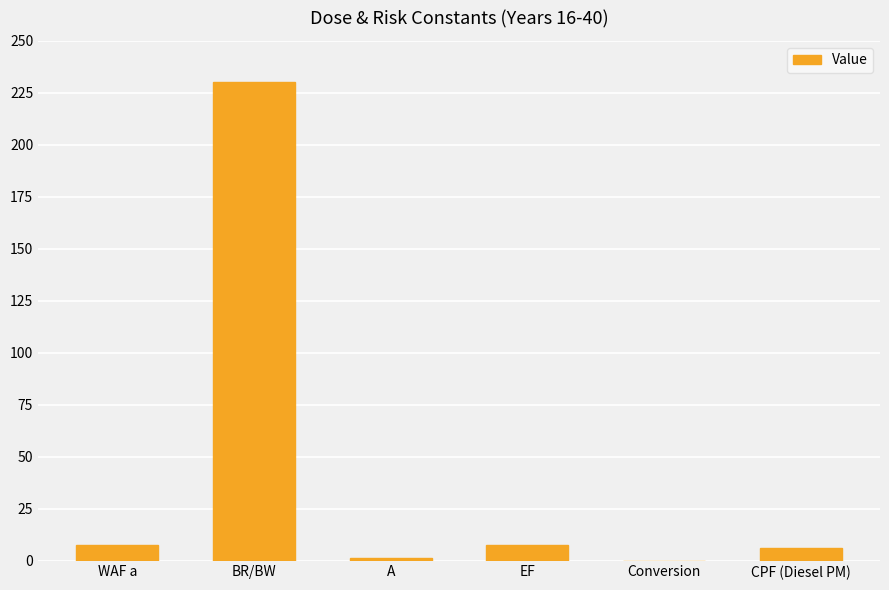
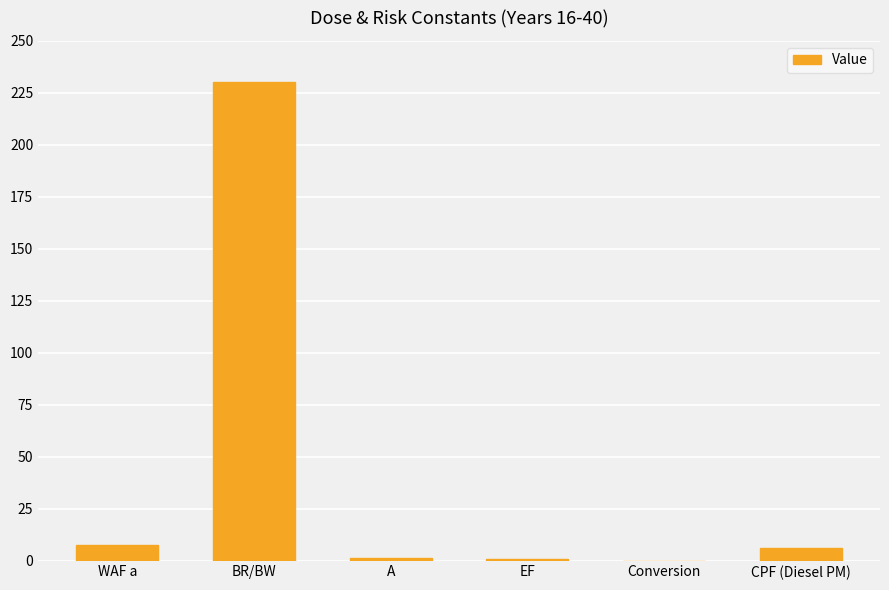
  {
    "WAF a": 8,
    "BR/BW": 230,
-   "EF": 7,
+   "EF": 1,
    "CPF (Diesel PM)": 6
  }
